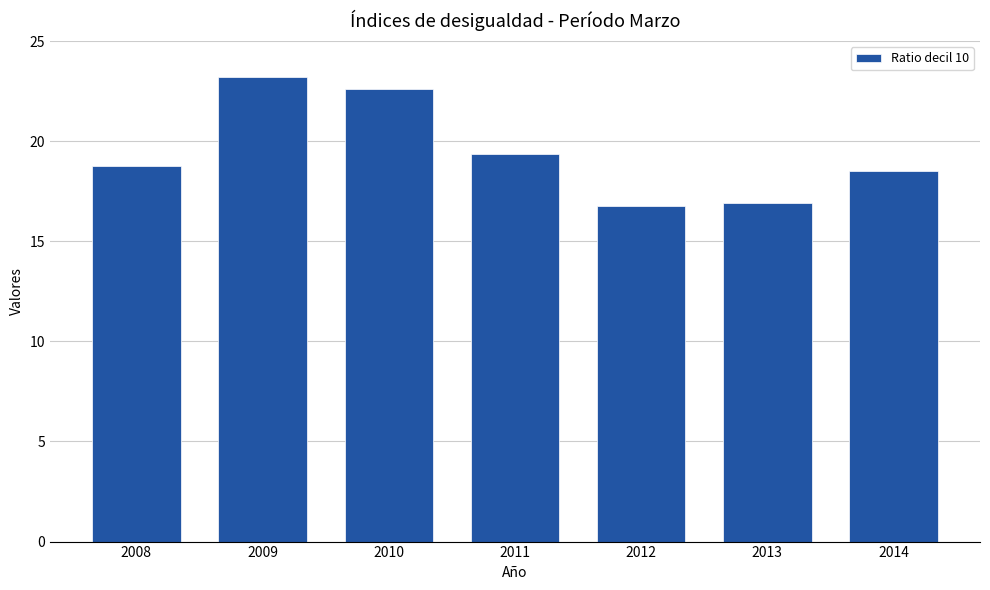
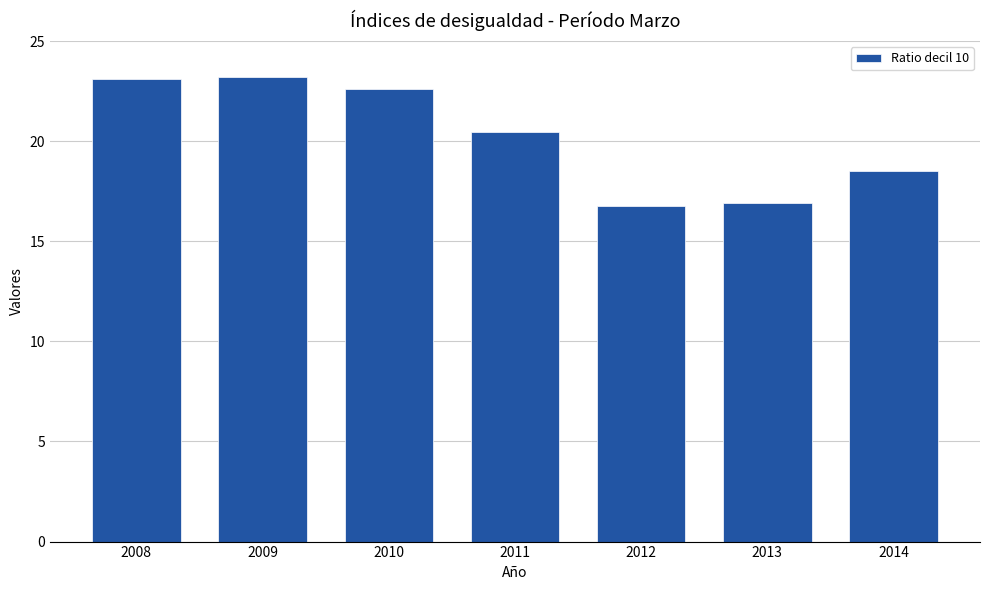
  {
-   "2008": 18.8,
+   "2008": 23.1,
    "2009": 23.2,
    "2010": 22.6,
-   "2011": 19.4,
+   "2011": 20.4,
    "2012": 16.7,
    "2013": 16.9,
    "2014": 18.5
  }
